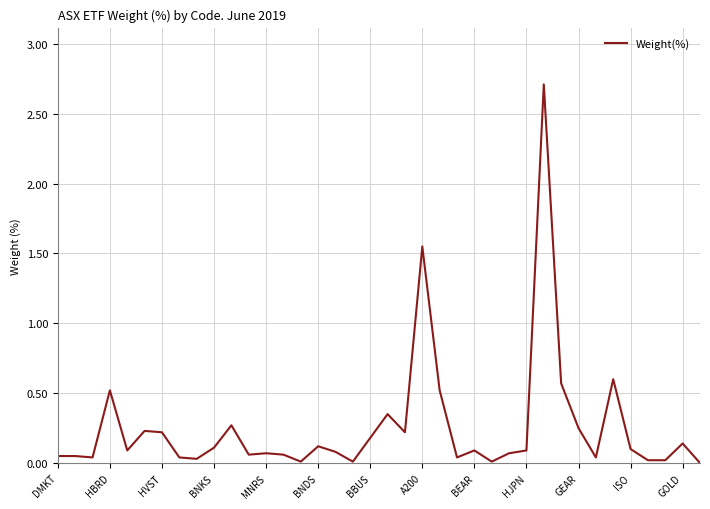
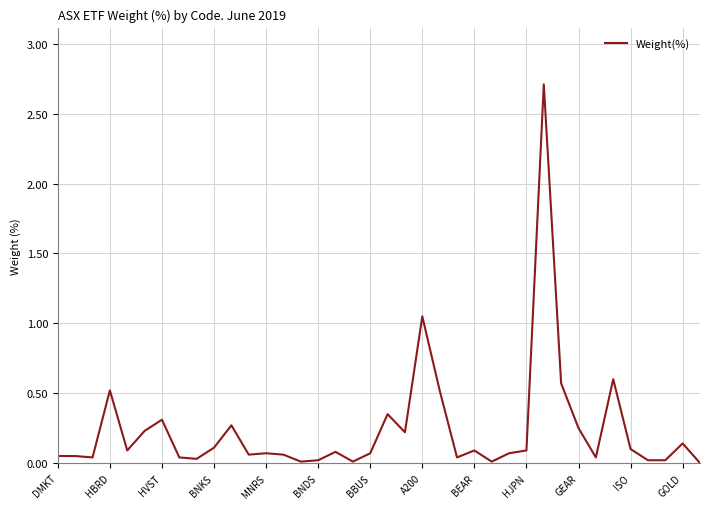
  {
    "DMKT": 0.05,
    "HBRD": 0.52,
-   "HVST": 0.22,
+   "HVST": 0.31,
    "BNKS": 0.11,
    "MNRS": 0.07,
-   "BNDS": 0.12,
-   "BBUS": 0.18,
-   "A200": 1.55,
+   "BNDS": 0.02,
+   "BBUS": 0.07,
+   "A200": 1.05,
    "BEAR": 0.09,
    "HJPN": 0.09,
    "GEAR": 0.25,
    "ISO": 0.10,
    "GOLD": 0.14
  }
